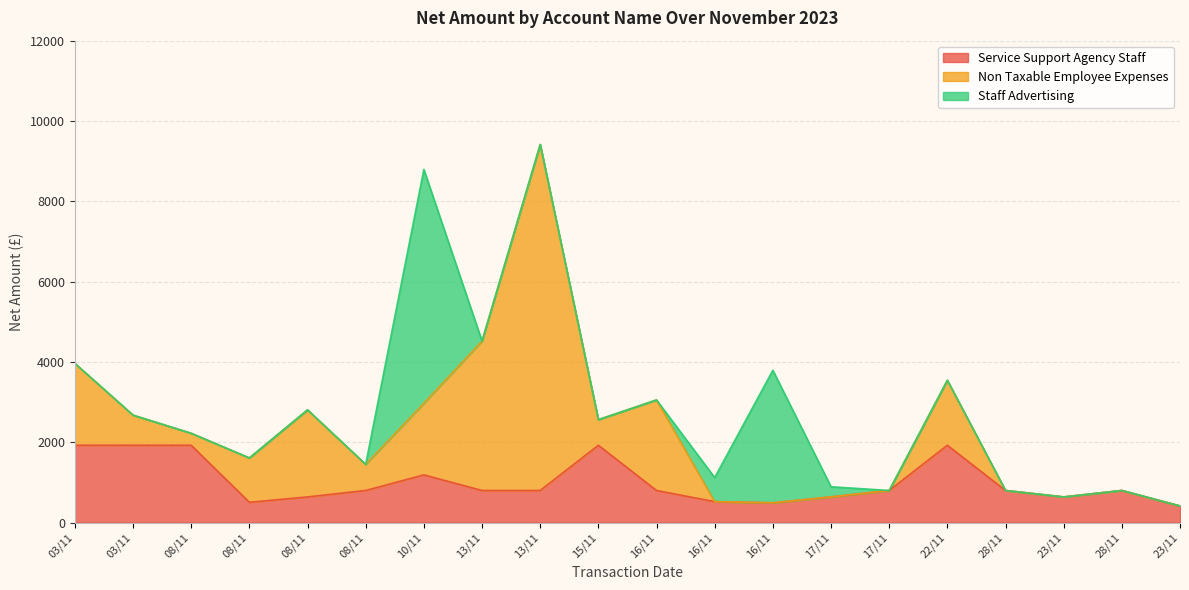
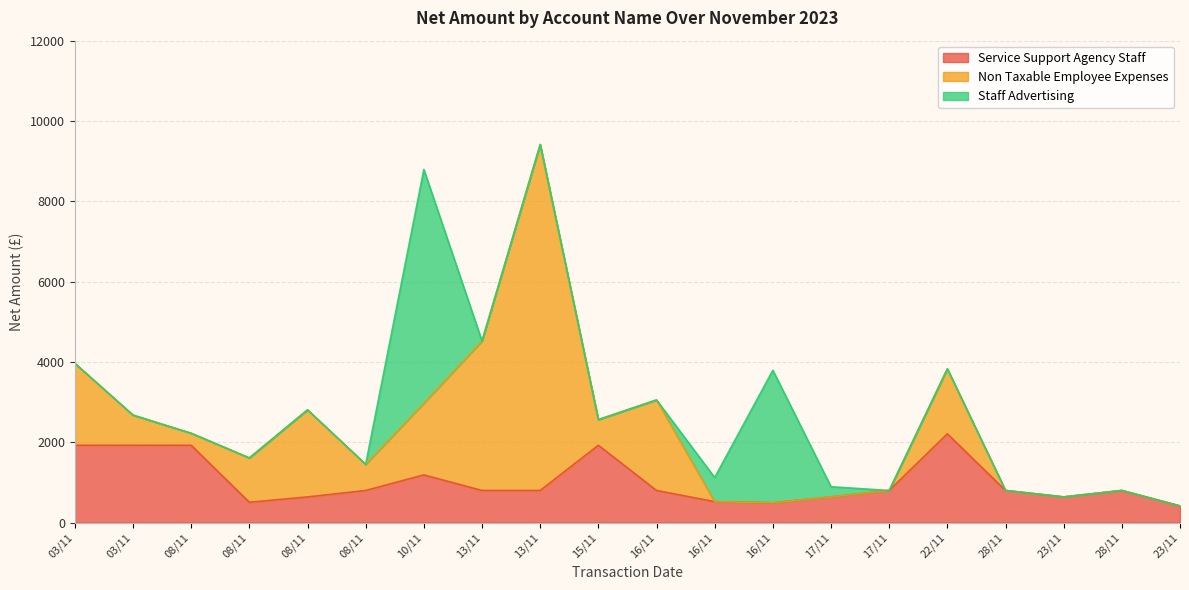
  {
    "Service Support Agency Staff": {
      "10/11": 1200,
      "15/11": 1900,
-     "22/11": 1900
+     "22/11": 2200
    },
    "Non Taxable Employee Expenses": {
      "10/11": 1800
    },
    "Staff Advertising": {
      "10/11": 5800
    }
  }
